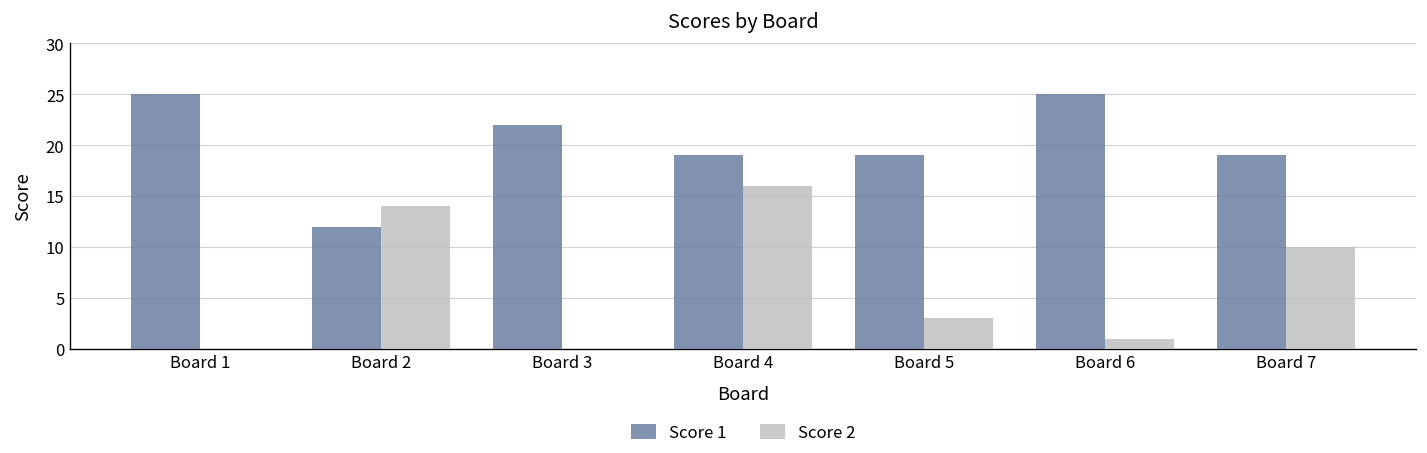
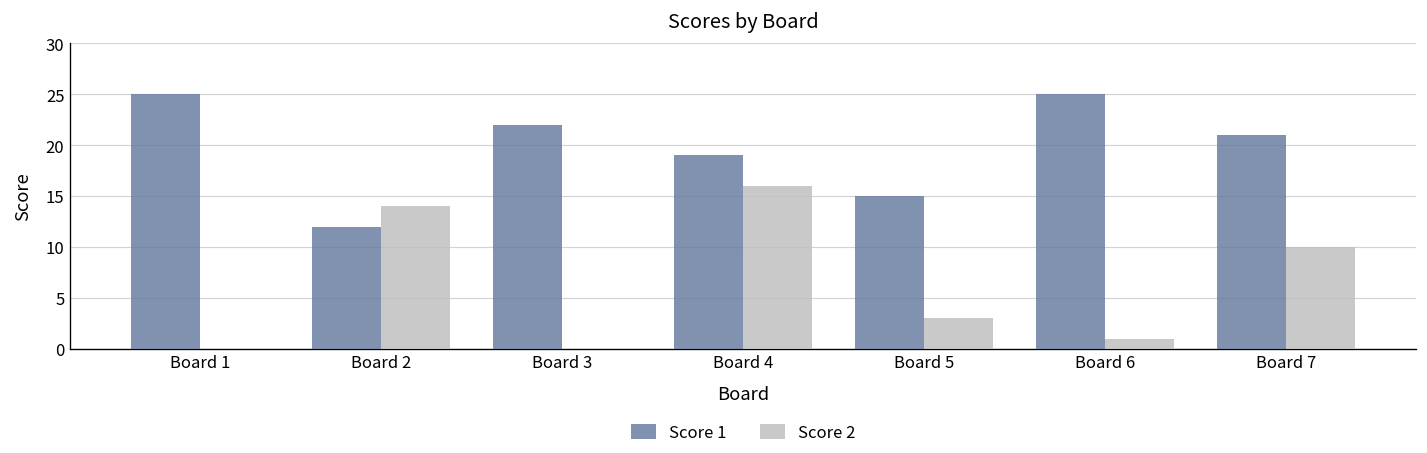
  {
    "Score 1": {
      "Board 1": 25,
      "Board 2": 12,
      "Board 3": 22,
      "Board 4": 19,
-     "Board 5": 19,
+     "Board 5": 15,
      "Board 6": 25,
-     "Board 7": 19
+     "Board 7": 21
    },
    "Score 2": {
      "Board 1": 0,
      "Board 2": 14,
      "Board 3": 0,
      "Board 4": 16,
      "Board 5": 3,
      "Board 6": 1,
      "Board 7": 10
    }
  }
